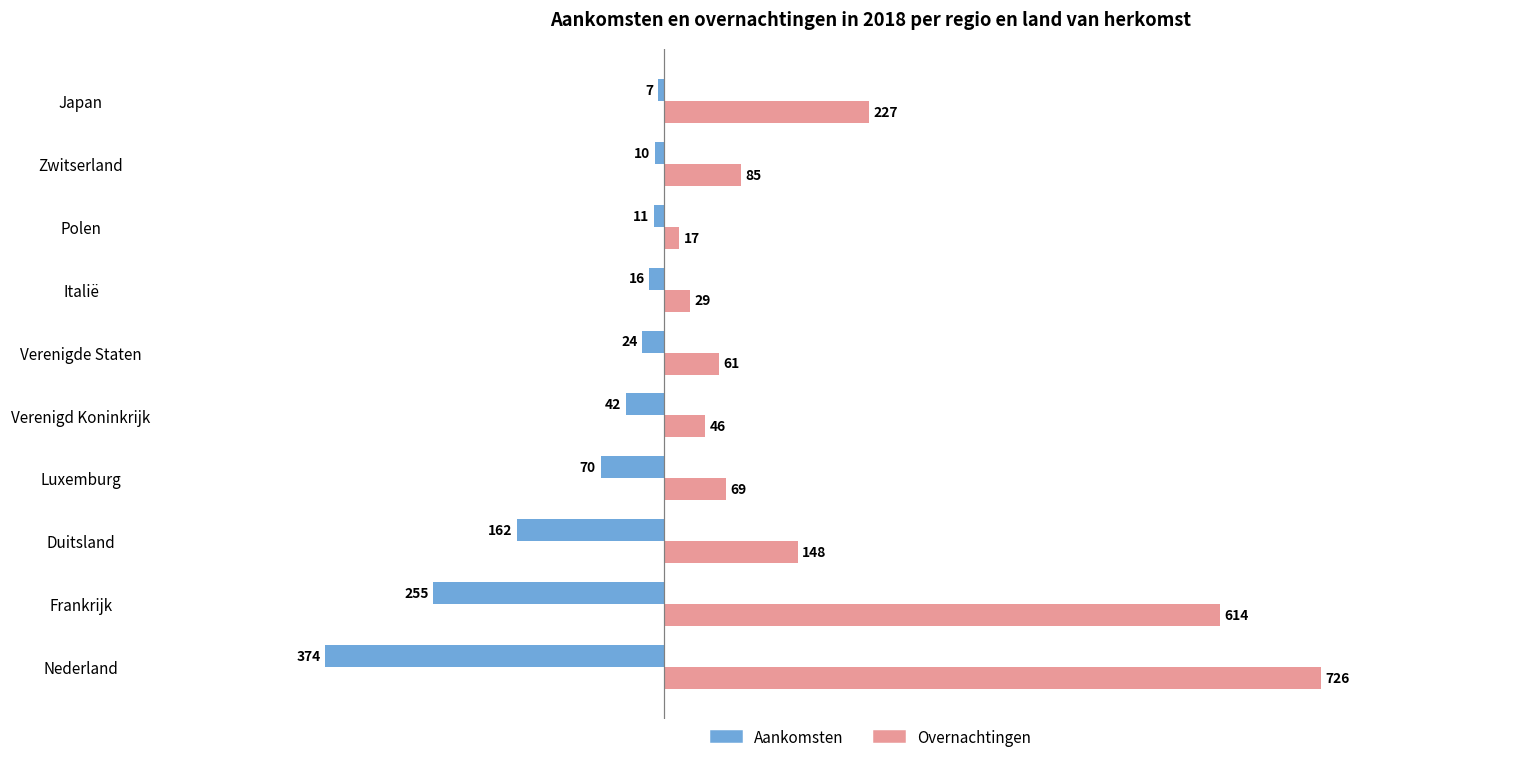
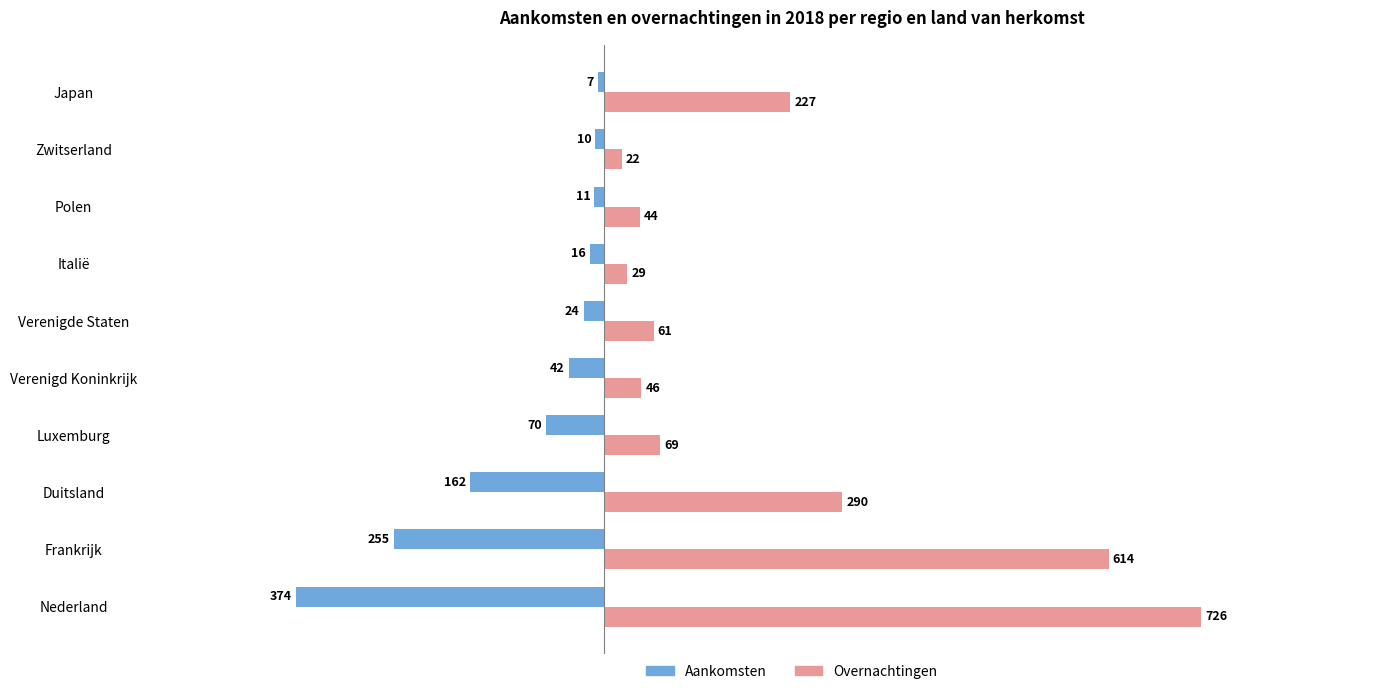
  {
    "Overnachtingen": {
      "Japan": 227,
-     "Zwitserland": 85,
-     "Polen": 17,
+     "Zwitserland": 22,
+     "Polen": 44,
      "Italië": 29,
      "Verenigde Staten": 61,
      "Verenigd Koninkrijk": 46,
      "Luxemburg": 69,
-     "Duitsland": 148,
+     "Duitsland": 290,
      "Frankrijk": 614,
      "Nederland": 726
    }
  }
